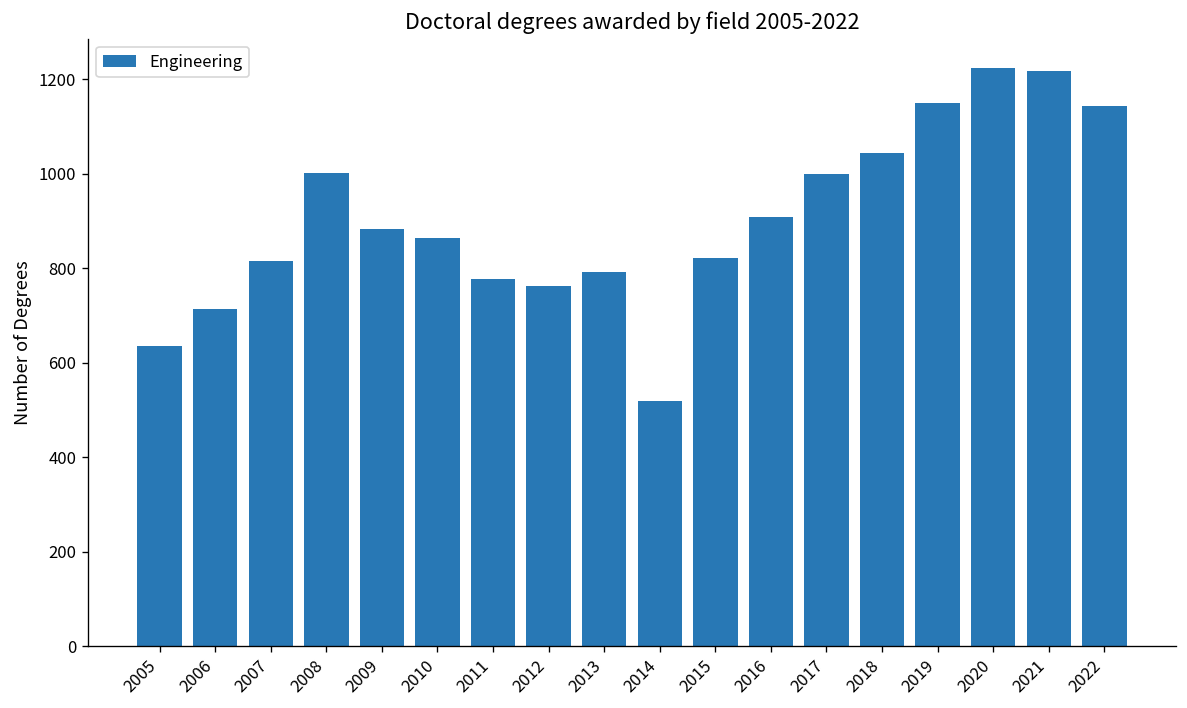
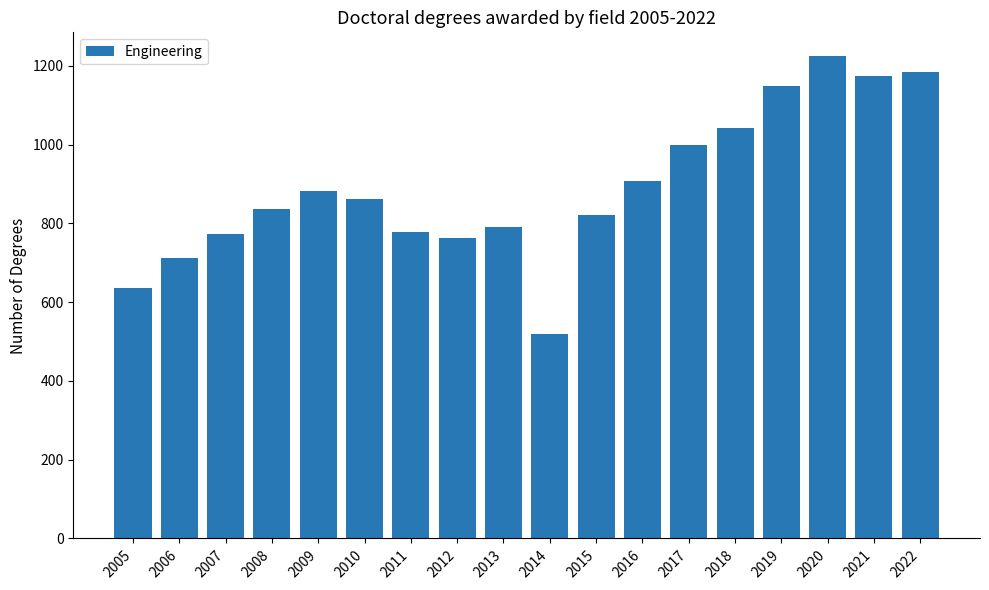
  {
    "2005": 640,
    "2006": 710,
-   "2007": 810,
-   "2008": 1000,
+   "2007": 770,
+   "2008": 840,
    "2009": 880,
    "2010": 860,
    "2011": 780,
    "2012": 760,
    "2013": 790,
    "2014": 520,
    "2015": 820,
    "2016": 910,
    "2017": 1000,
    "2018": 1040,
    "2019": 1150,
    "2020": 1220,
-   "2021": 1220,
-   "2022": 1140
+   "2021": 1170,
+   "2022": 1190
  }
